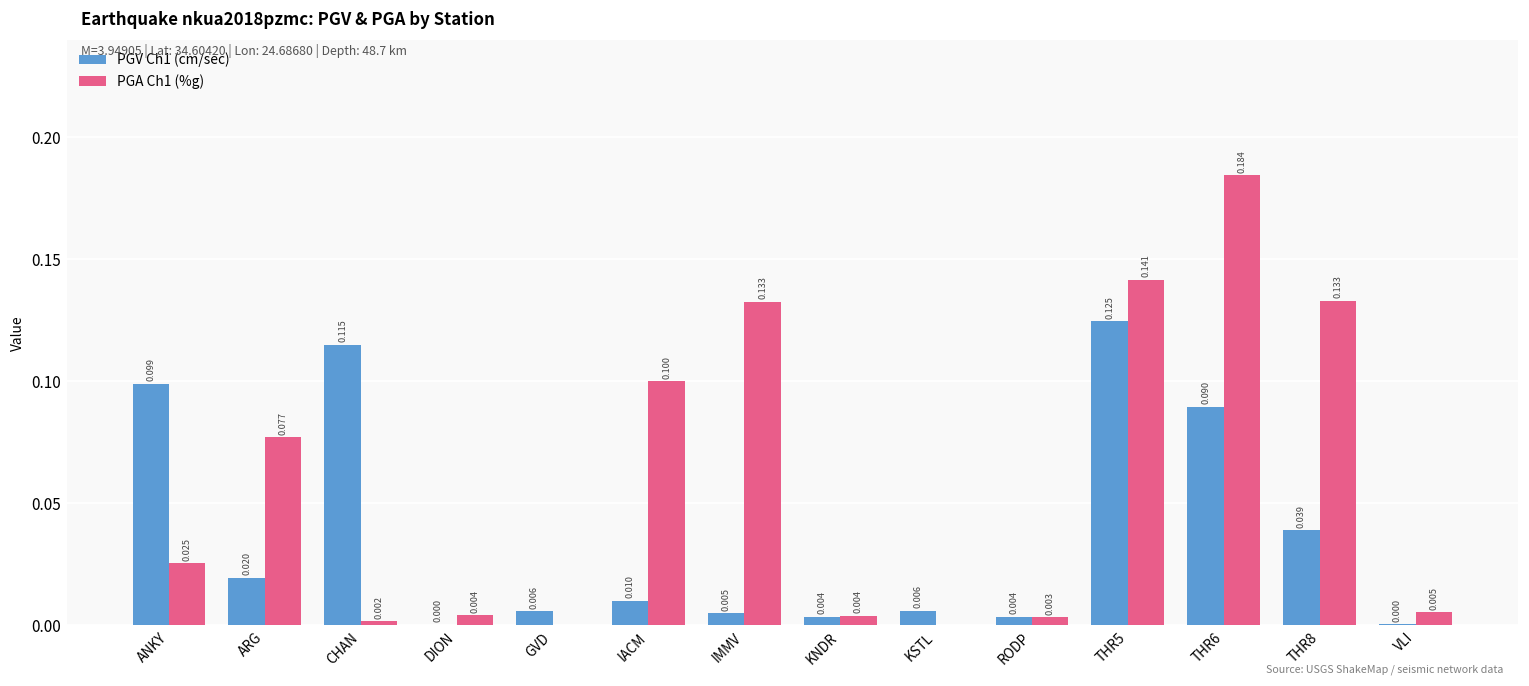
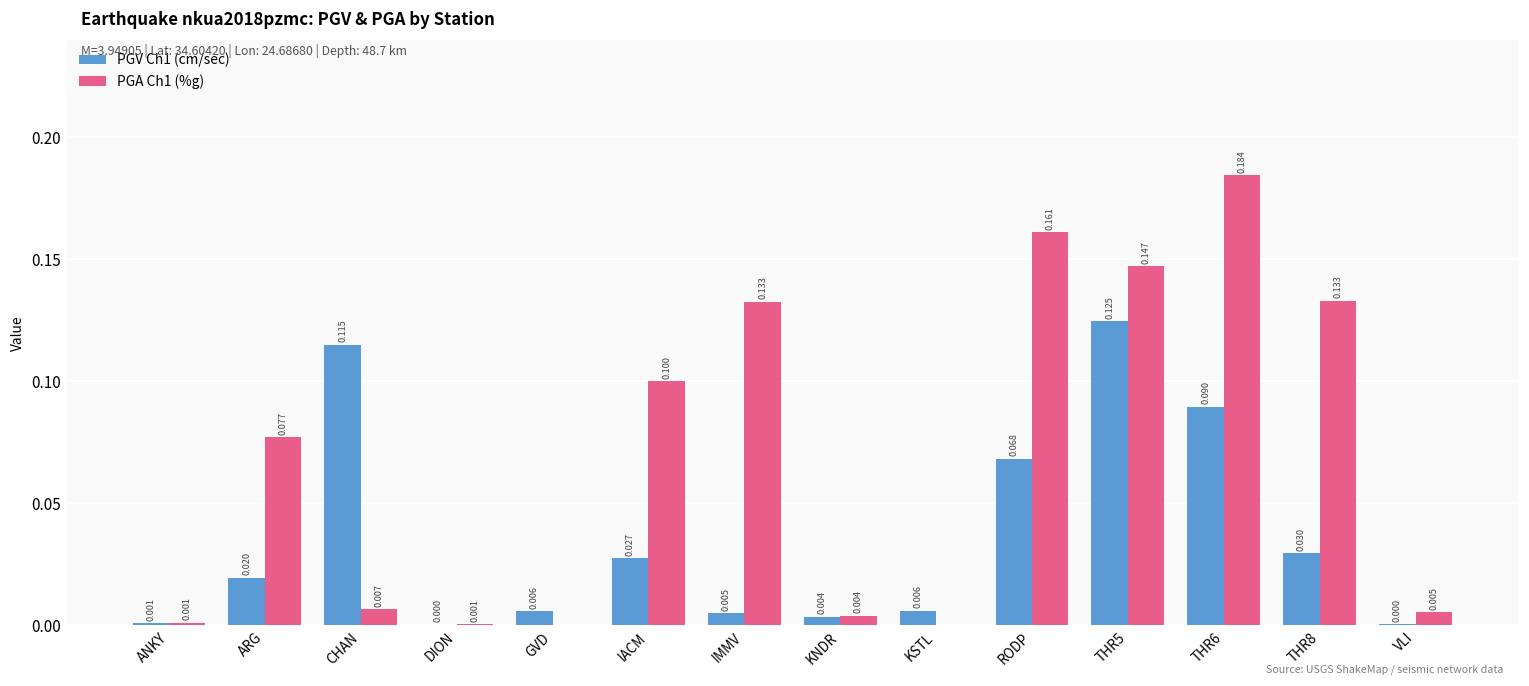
  {
    "PGV Ch1 (cm/sec)": {
-     "ANKY": 0.099,
+     "ANKY": 0.001,
      "ARG": 0.020,
      "CHAN": 0.115,
      "DION": 0.000,
      "GVD": 0.006,
-     "IACM": 0.010,
+     "IACM": 0.027,
      "IMMV": 0.005,
      "KNDR": 0.004,
      "KSTL": 0.006,
-     "RODP": 0.004,
+     "RODP": 0.068,
      "THR5": 0.125,
      "THR6": 0.090,
-     "THR8": 0.039,
+     "THR8": 0.030,
      "VLI": 0.000
    },
    "PGA Ch1 (%g)": {
-     "ANKY": 0.025,
+     "ANKY": 0.001,
      "ARG": 0.077,
-     "CHAN": 0.002,
-     "DION": 0.004,
+     "CHAN": 0.007,
+     "DION": 0.001,
      "IACM": 0.100,
      "IMMV": 0.133,
      "KNDR": 0.004,
-     "RODP": 0.003,
-     "THR5": 0.141,
+     "RODP": 0.161,
+     "THR5": 0.147,
      "THR6": 0.184,
      "THR8": 0.133,
      "VLI": 0.005
    }
  }
